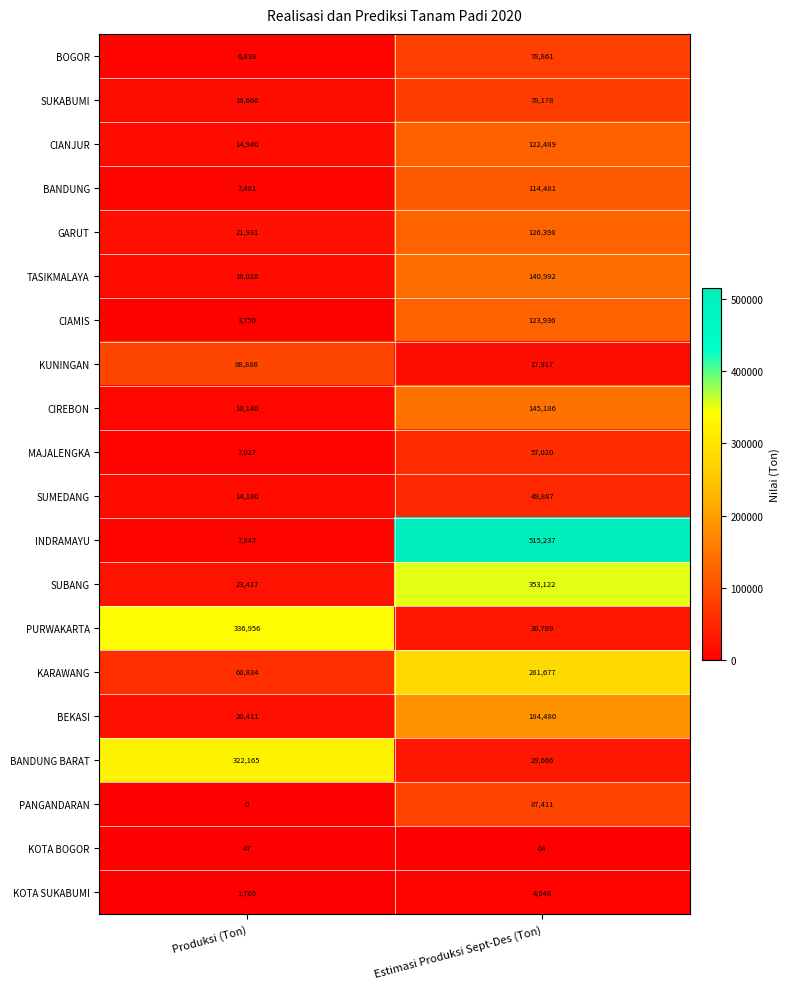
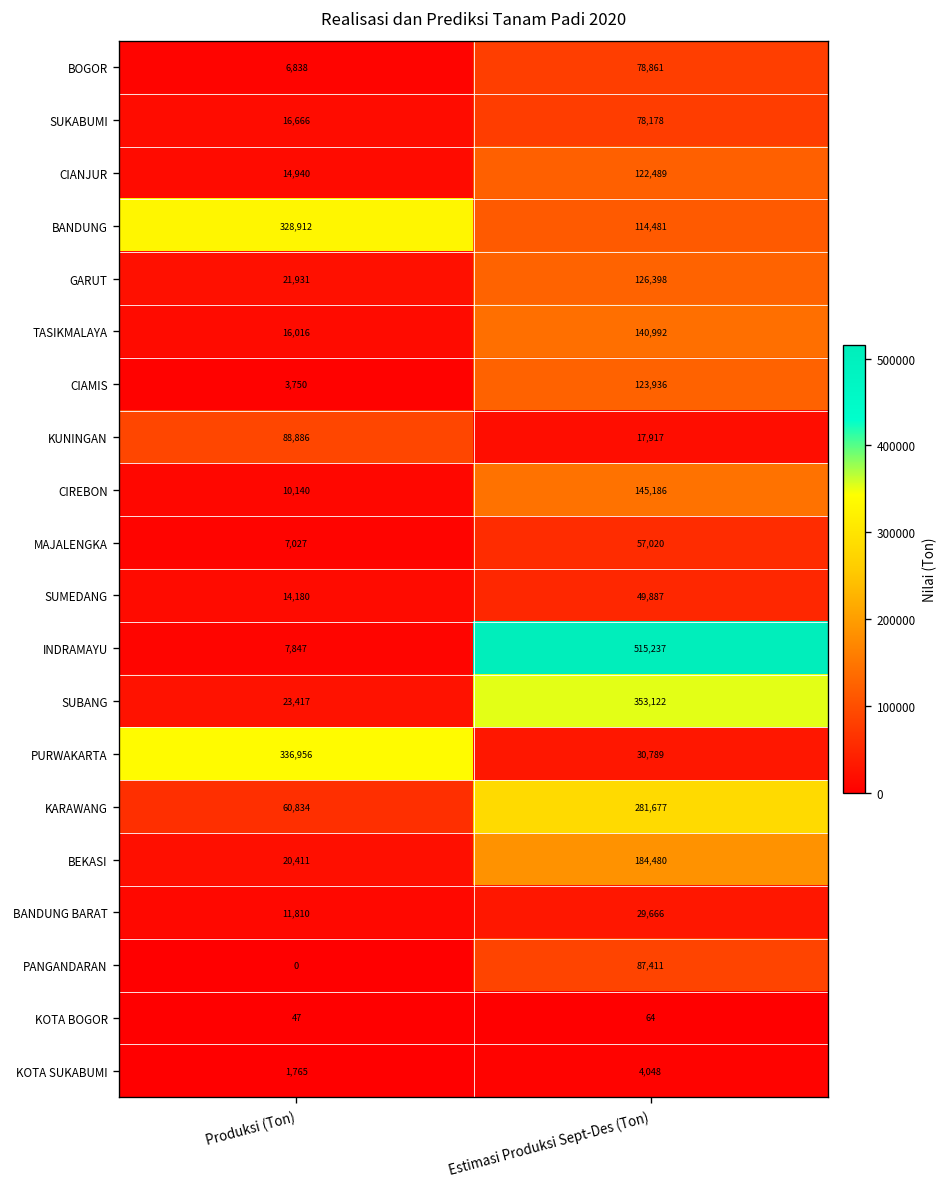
  {
    "BOGOR": {
      "Produksi (Ton)": "6,838",
      "Estimasi Produksi Sept-Des (Ton)": "78,861"
    },
    "SUKABUMI": {
      "Produksi (Ton)": "16,666",
      "Estimasi Produksi Sept-Des (Ton)": "78,178"
    },
    "CIANJUR": {
      "Produksi (Ton)": "14,940",
      "Estimasi Produksi Sept-Des (Ton)": "122,489"
    },
    "BANDUNG": {
-     "Produksi (Ton)": "7,481",
+     "Produksi (Ton)": "328,912",
      "Estimasi Produksi Sept-Des (Ton)": "114,481"
    },
    "GARUT": {
      "Produksi (Ton)": "21,931",
      "Estimasi Produksi Sept-Des (Ton)": "126,398"
    },
    "TASIKMALAYA": {
      "Produksi (Ton)": "16,016",
      "Estimasi Produksi Sept-Des (Ton)": "140,992"
    },
    "CIAMIS": {
      "Produksi (Ton)": "3,750",
      "Estimasi Produksi Sept-Des (Ton)": "123,936"
    },
    "KUNINGAN": {
      "Produksi (Ton)": "88,886",
      "Estimasi Produksi Sept-Des (Ton)": "17,917"
    },
    "CIREBON": {
      "Produksi (Ton)": "10,140",
      "Estimasi Produksi Sept-Des (Ton)": "145,186"
    },
    "MAJALENGKA": {
      "Produksi (Ton)": "7,027",
      "Estimasi Produksi Sept-Des (Ton)": "57,020"
    },
    "SUMEDANG": {
      "Produksi (Ton)": "14,180",
      "Estimasi Produksi Sept-Des (Ton)": "49,887"
    },
    "INDRAMAYU": {
      "Produksi (Ton)": "7,847",
      "Estimasi Produksi Sept-Des (Ton)": "515,237"
    },
    "SUBANG": {
      "Produksi (Ton)": "23,417",
      "Estimasi Produksi Sept-Des (Ton)": "353,122"
    },
    "PURWAKARTA": {
      "Produksi (Ton)": "336,956",
      "Estimasi Produksi Sept-Des (Ton)": "30,789"
    },
    "KARAWANG": {
      "Produksi (Ton)": "60,834",
      "Estimasi Produksi Sept-Des (Ton)": "281,677"
    },
    "BEKASI": {
      "Produksi (Ton)": "20,411",
      "Estimasi Produksi Sept-Des (Ton)": "184,480"
    },
    "BANDUNG BARAT": {
-     "Produksi (Ton)": "322,165",
+     "Produksi (Ton)": "11,810",
      "Estimasi Produksi Sept-Des (Ton)": "29,666"
    },
    "PANGANDARAN": {
      "Produksi (Ton)": "0",
      "Estimasi Produksi Sept-Des (Ton)": "87,411"
    },
    "KOTA BOGOR": {
      "Produksi (Ton)": "47",
      "Estimasi Produksi Sept-Des (Ton)": "64"
    },
    "KOTA SUKABUMI": {
      "Produksi (Ton)": "1,765",
      "Estimasi Produksi Sept-Des (Ton)": "4,048"
    }
  }
